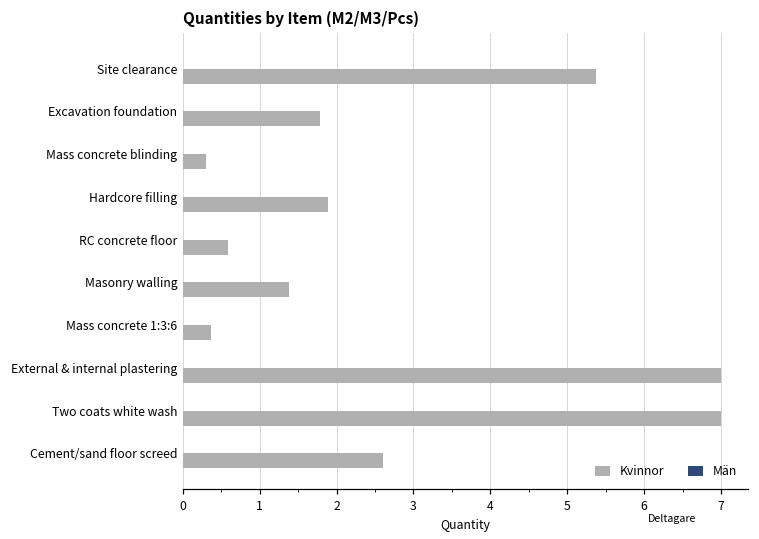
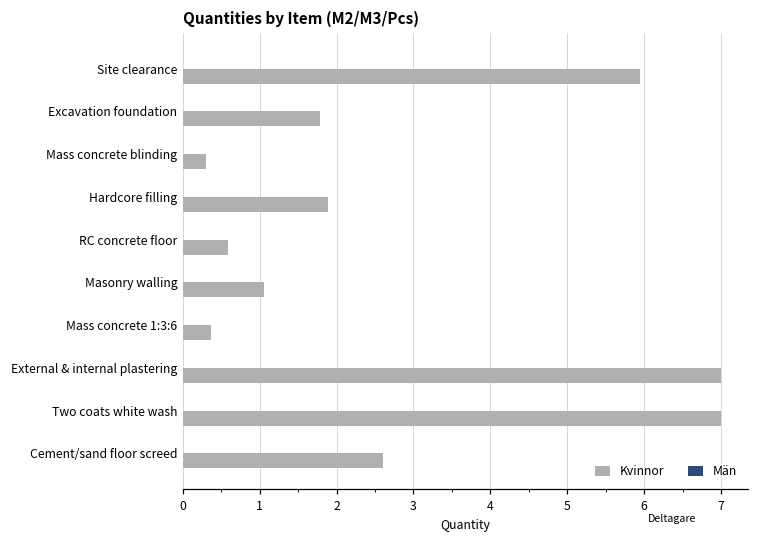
  {
    "Kvinnor": {
-     "Site clearance": 5.4,
+     "Site clearance": 5.9,
      "Excavation foundation": 1.8,
      "Mass concrete blinding": 0.3,
      "Hardcore filling": 1.9,
      "RC concrete floor": 0.6,
-     "Masonry walling": 1.4,
+     "Masonry walling": 1.1,
      "Mass concrete 1:3:6": 0.4,
      "External & internal plastering": 7.0,
      "Two coats white wash": 7.0,
      "Cement/sand floor screed": 2.6
    },
    "Män": {
      "Site clearance": 0.0,
      "Excavation foundation": 0.0,
      "Mass concrete blinding": 0.0,
      "Hardcore filling": 0.0,
      "RC concrete floor": 0.0,
      "Masonry walling": 0.0,
      "Mass concrete 1:3:6": 0.0,
      "External & internal plastering": 0.0,
      "Two coats white wash": 0.0,
      "Cement/sand floor screed": 0.0
    }
  }
